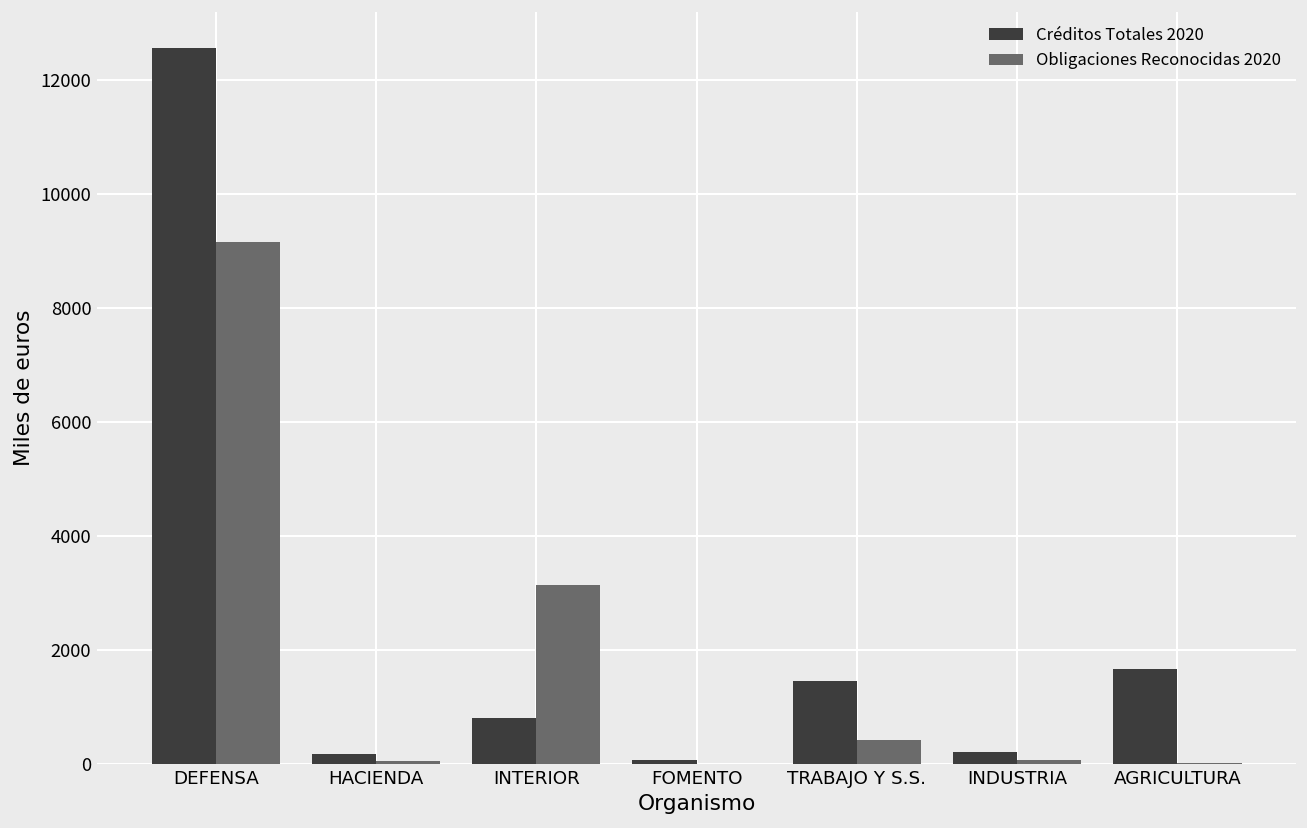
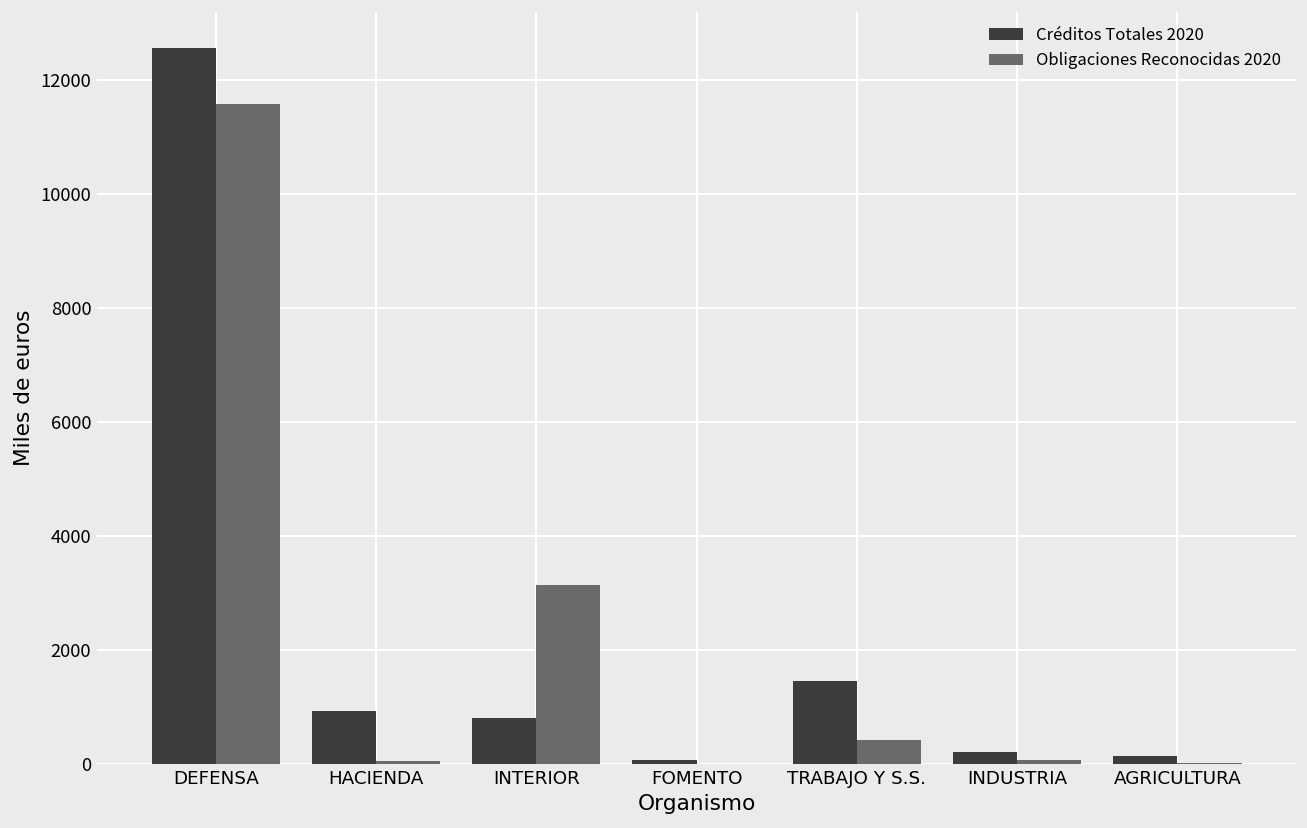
  {
    "Créditos Totales 2020": {
      "DEFENSA": 12600,
-     "HACIENDA": 200,
+     "HACIENDA": 900,
      "INTERIOR": 800,
      "FOMENTO": 100,
      "TRABAJO Y S.S.": 1500,
      "INDUSTRIA": 200,
-     "AGRICULTURA": 1700
+     "AGRICULTURA": 100
    },
    "Obligaciones Reconocidas 2020": {
-     "DEFENSA": 9200,
+     "DEFENSA": 11600,
      "HACIENDA": 100,
      "INTERIOR": 3100,
      "TRABAJO Y S.S.": 400,
      "INDUSTRIA": 100
    }
  }
